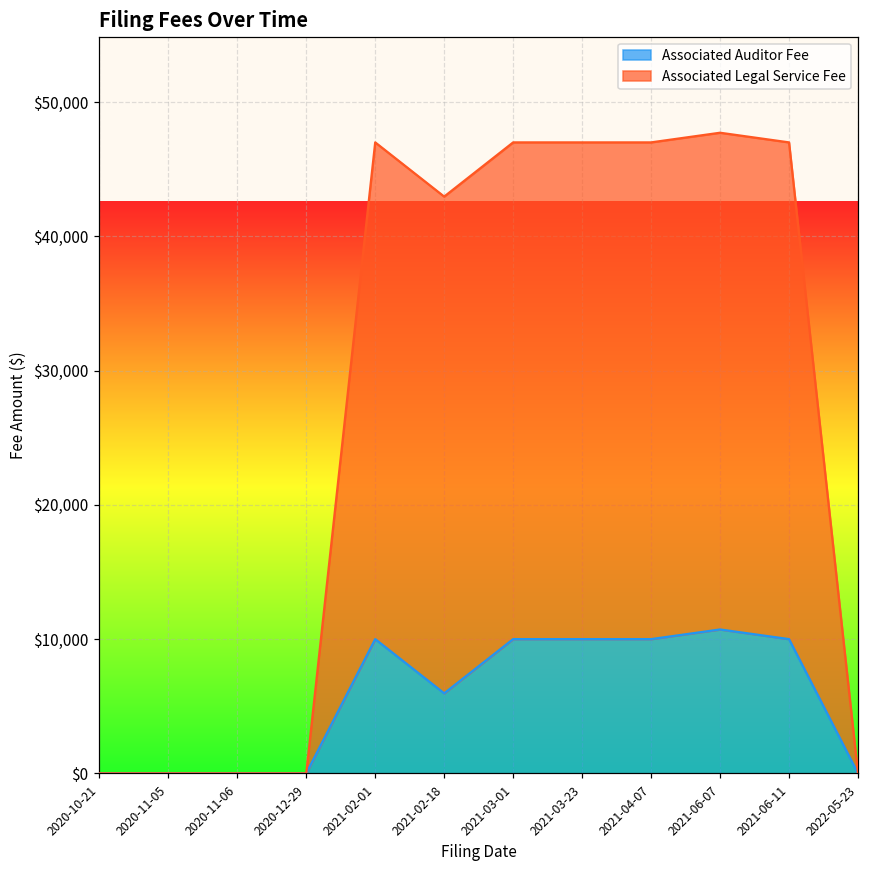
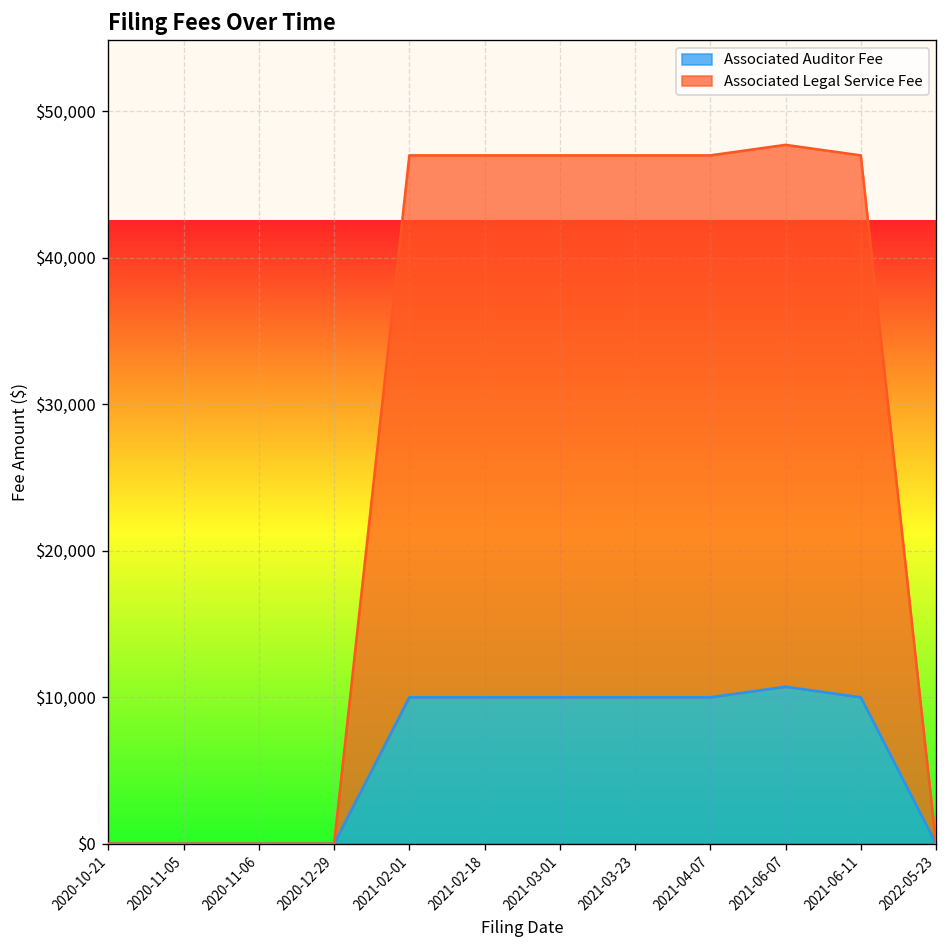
  {
    "Associated Auditor Fee": {
      "2021-02-01": "$10,000",
-     "2021-02-18": "$6,000",
+     "2021-02-18": "$10,000",
      "2021-03-01": "$10,000",
      "2021-03-23": "$10,000",
      "2021-04-07": "$10,000",
      "2021-06-07": "$10,700",
      "2021-06-11": "$10,000"
    },
    "Associated Legal Service Fee": {
      "2021-02-01": "$37,000",
      "2021-02-18": "$37,000",
      "2021-03-01": "$37,000",
      "2021-03-23": "$37,000",
      "2021-04-07": "$37,000",
      "2021-06-07": "$37,000",
      "2021-06-11": "$37,000"
    }
  }
